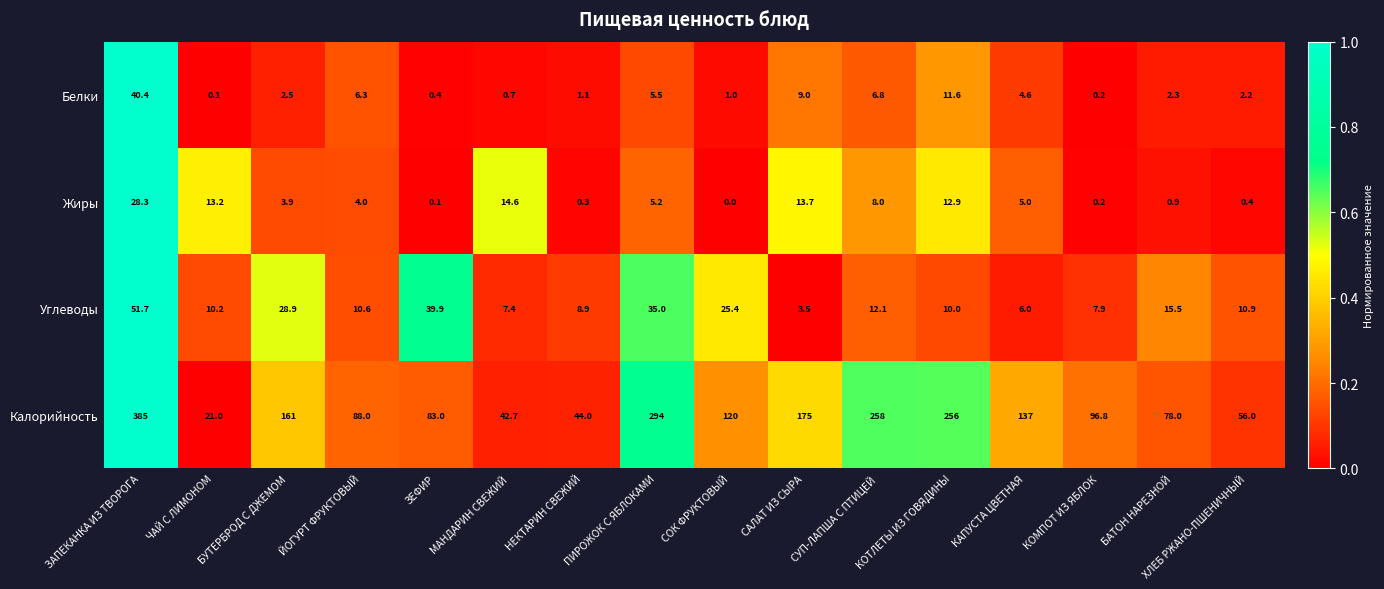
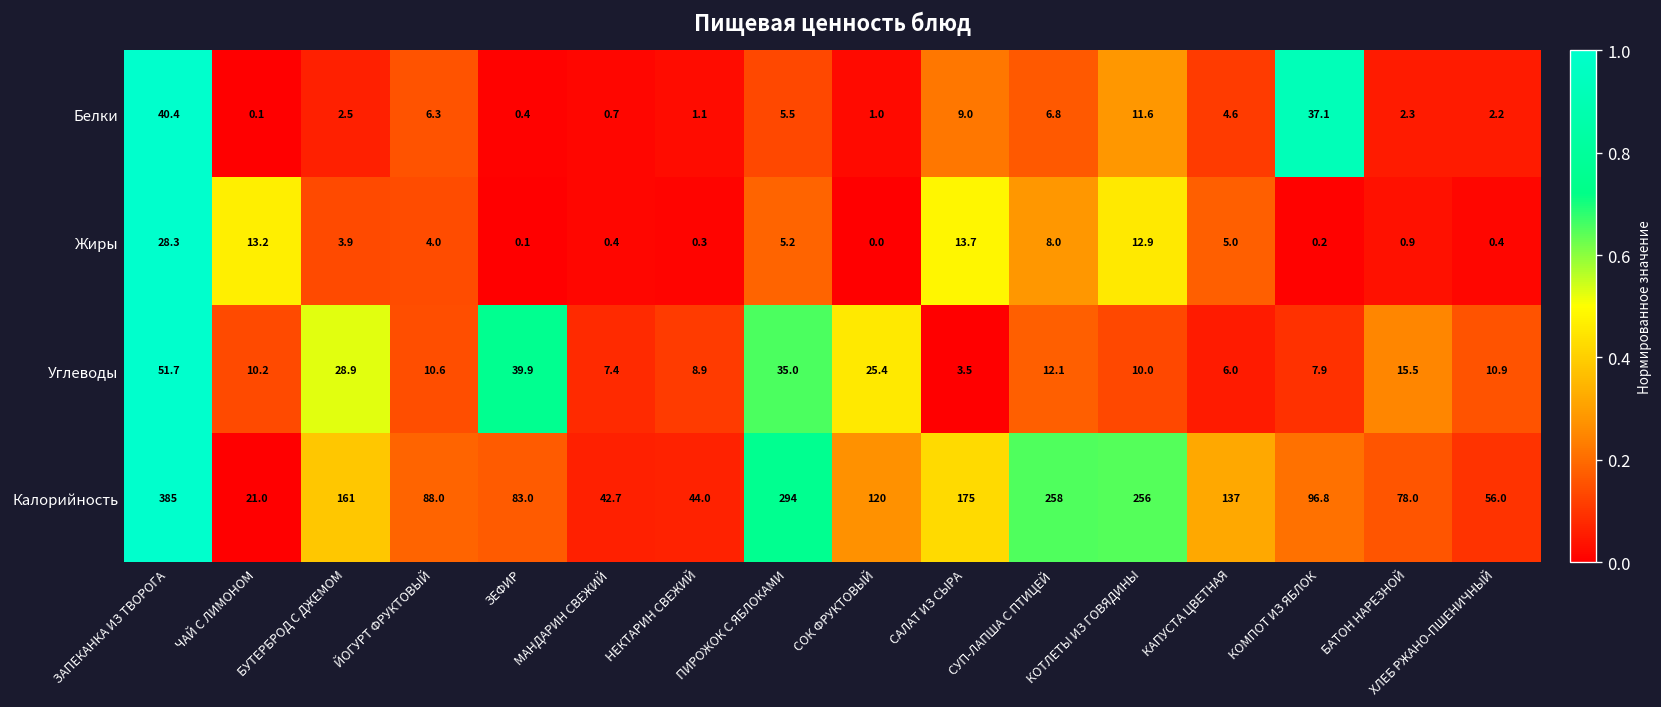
  {
    "Белки": {
      "ЗАПЕКАНКА ИЗ ТВОРОГА": 40.4,
      "ЧАЙ С ЛИМОНОМ": 0.1,
      "БУТЕРБРОД С ДЖЕМОМ": 2.5,
      "ЙОГУРТ ФРУКТОВЫЙ": 6.3,
      "ЗЕФИР": 0.4,
      "МАНДАРИН СВЕЖИЙ": 0.7,
      "НЕКТАРИН СВЕЖИЙ": 1.1,
      "ПИРОЖОК С ЯБЛОКАМИ": 5.5,
      "СОК ФРУКТОВЫЙ": 1.0,
      "САЛАТ ИЗ СЫРА": 9.0,
      "СУП-ЛАПША С ПТИЦЕЙ": 6.8,
      "КОТЛЕТЫ ИЗ ГОВЯДИНЫ": 11.6,
      "КАПУСТА ЦВЕТНАЯ": 4.6,
-     "КОМПОТ ИЗ ЯБЛОК": 0.2,
+     "КОМПОТ ИЗ ЯБЛОК": 37.1,
      "БАТОН НАРЕЗНОЙ": 2.3,
      "ХЛЕБ РЖАНО-ПШЕНИЧНЫЙ": 2.2
    },
    "Жиры": {
      "ЗАПЕКАНКА ИЗ ТВОРОГА": 28.3,
      "ЧАЙ С ЛИМОНОМ": 13.2,
      "БУТЕРБРОД С ДЖЕМОМ": 3.9,
      "ЙОГУРТ ФРУКТОВЫЙ": 4.0,
      "ЗЕФИР": 0.1,
-     "МАНДАРИН СВЕЖИЙ": 14.6,
+     "МАНДАРИН СВЕЖИЙ": 0.4,
      "НЕКТАРИН СВЕЖИЙ": 0.3,
      "ПИРОЖОК С ЯБЛОКАМИ": 5.2,
      "СОК ФРУКТОВЫЙ": 0.0,
      "САЛАТ ИЗ СЫРА": 13.7,
      "СУП-ЛАПША С ПТИЦЕЙ": 8.0,
      "КОТЛЕТЫ ИЗ ГОВЯДИНЫ": 12.9,
      "КАПУСТА ЦВЕТНАЯ": 5.0,
      "КОМПОТ ИЗ ЯБЛОК": 0.2,
      "БАТОН НАРЕЗНОЙ": 0.9,
      "ХЛЕБ РЖАНО-ПШЕНИЧНЫЙ": 0.4
    },
    "Углеводы": {
      "ЗАПЕКАНКА ИЗ ТВОРОГА": 51.7,
      "ЧАЙ С ЛИМОНОМ": 10.2,
      "БУТЕРБРОД С ДЖЕМОМ": 28.9,
      "ЙОГУРТ ФРУКТОВЫЙ": 10.6,
      "ЗЕФИР": 39.9,
      "МАНДАРИН СВЕЖИЙ": 7.4,
      "НЕКТАРИН СВЕЖИЙ": 8.9,
      "ПИРОЖОК С ЯБЛОКАМИ": 35.0,
      "СОК ФРУКТОВЫЙ": 25.4,
      "САЛАТ ИЗ СЫРА": 3.5,
      "СУП-ЛАПША С ПТИЦЕЙ": 12.1,
      "КОТЛЕТЫ ИЗ ГОВЯДИНЫ": 10.0,
      "КАПУСТА ЦВЕТНАЯ": 6.0,
      "КОМПОТ ИЗ ЯБЛОК": 7.9,
      "БАТОН НАРЕЗНОЙ": 15.5,
      "ХЛЕБ РЖАНО-ПШЕНИЧНЫЙ": 10.9
    },
    "Калорийность": {
      "ЗАПЕКАНКА ИЗ ТВОРОГА": 385,
      "ЧАЙ С ЛИМОНОМ": 21.0,
      "БУТЕРБРОД С ДЖЕМОМ": 161,
      "ЙОГУРТ ФРУКТОВЫЙ": 88.0,
      "ЗЕФИР": 83.0,
      "МАНДАРИН СВЕЖИЙ": 42.7,
      "НЕКТАРИН СВЕЖИЙ": 44.0,
      "ПИРОЖОК С ЯБЛОКАМИ": 294,
      "СОК ФРУКТОВЫЙ": 120,
      "САЛАТ ИЗ СЫРА": 175,
      "СУП-ЛАПША С ПТИЦЕЙ": 258,
      "КОТЛЕТЫ ИЗ ГОВЯДИНЫ": 256,
      "КАПУСТА ЦВЕТНАЯ": 137,
      "КОМПОТ ИЗ ЯБЛОК": 96.8,
      "БАТОН НАРЕЗНОЙ": 78.0,
      "ХЛЕБ РЖАНО-ПШЕНИЧНЫЙ": 56.0
    }
  }
